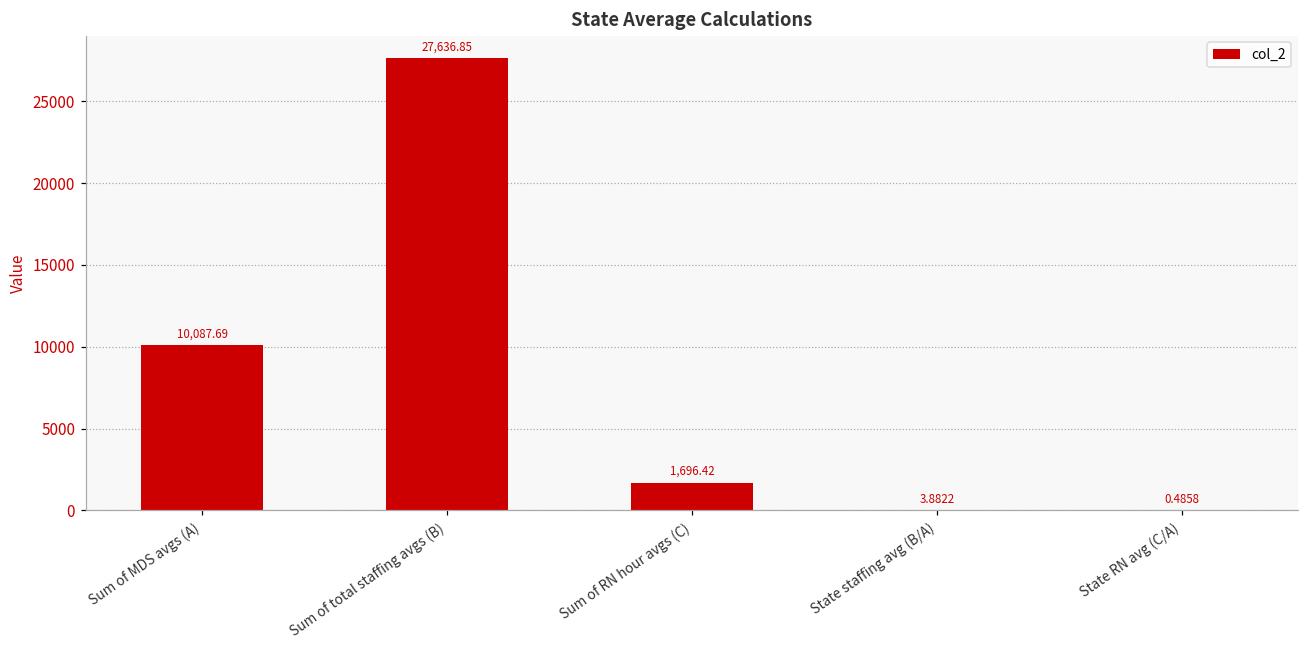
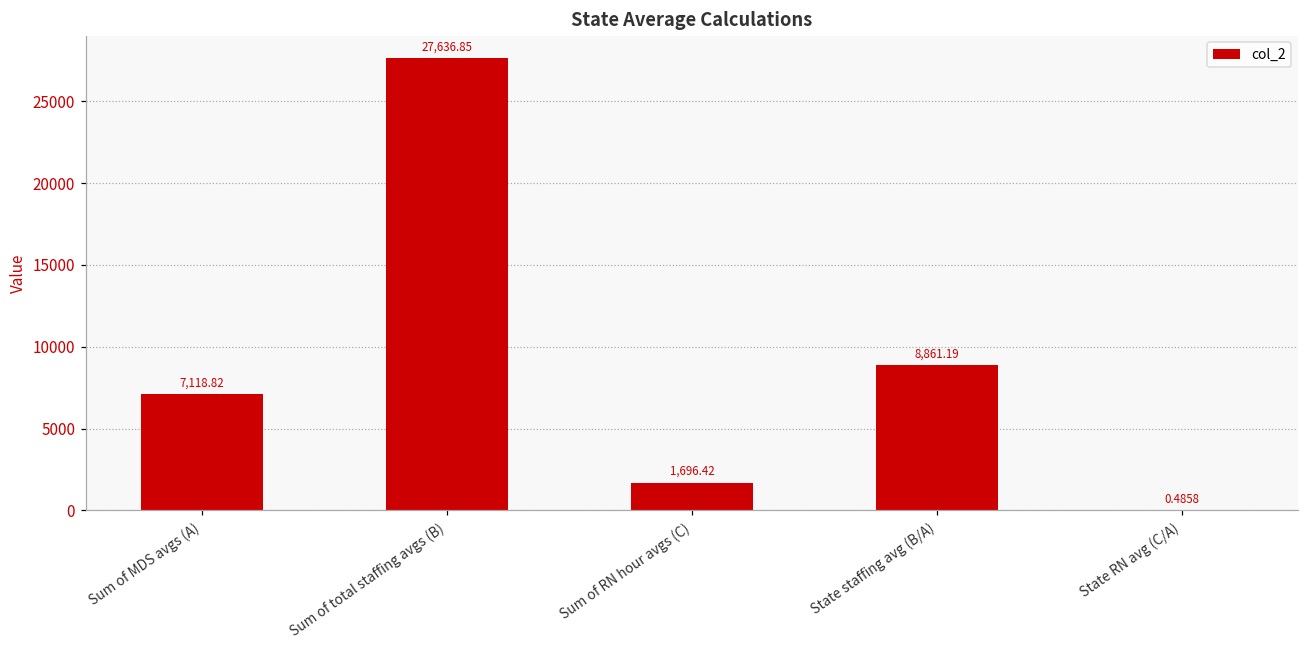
  {
-   "Sum of MDS avgs (A)": "10,087.69",
+   "Sum of MDS avgs (A)": "7,118.82",
    "Sum of total staffing avgs (B)": "27,636.85",
    "Sum of RN hour avgs (C)": "1,696.42",
-   "State staffing avg (B/A)": "3.8822",
+   "State staffing avg (B/A)": "8,861.19",
    "State RN avg (C/A)": "0.4858"
  }
